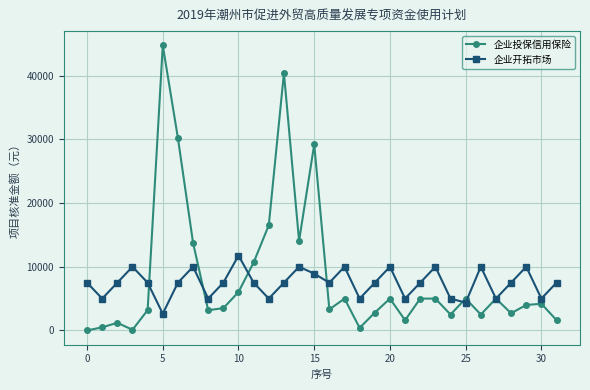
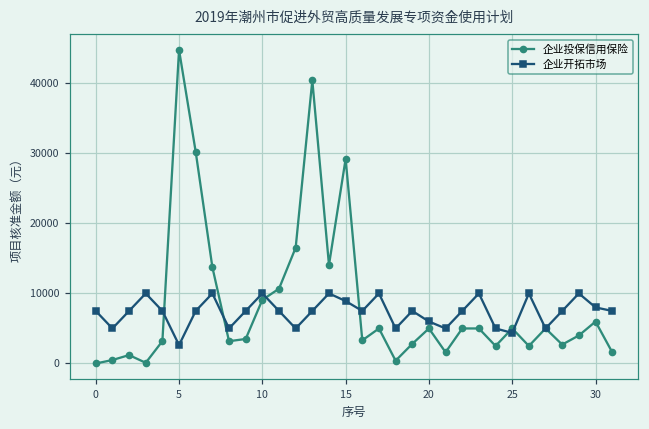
  {
    "企业投保信用保险": {
      "0": 0,
      "5": 45000,
-     "10": 6000,
+     "10": 9000,
      "15": 29000,
      "20": 5000,
      "25": 5000,
-     "30": 4000
+     "30": 6000
    },
    "企业开拓市场": {
      "0": 8000,
      "5": 3000,
-     "10": 12000,
+     "10": 10000,
      "15": 9000,
-     "20": 10000,
+     "20": 6000,
      "25": 4000,
-     "30": 5000
+     "30": 8000
    }
  }
